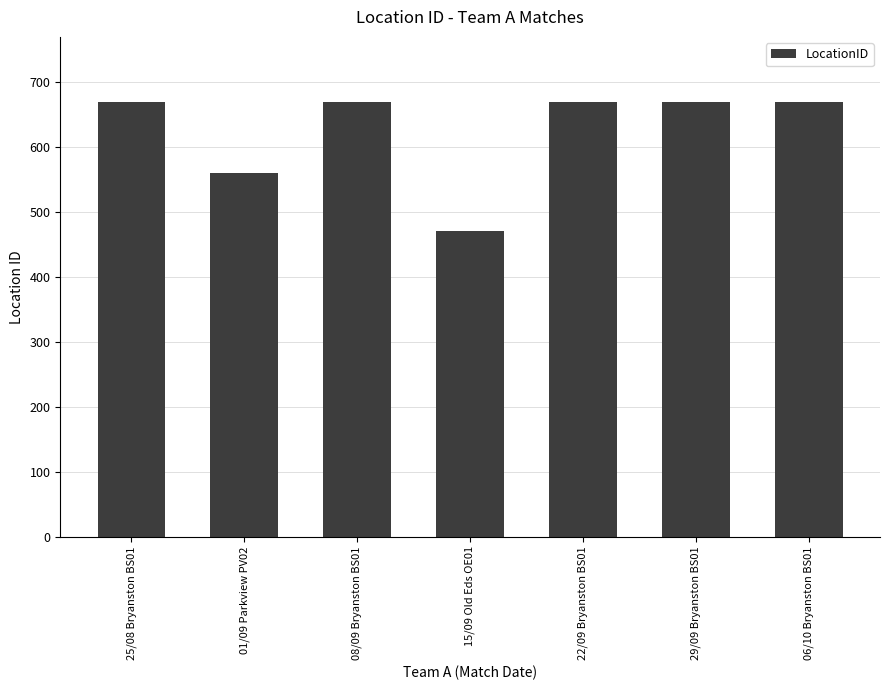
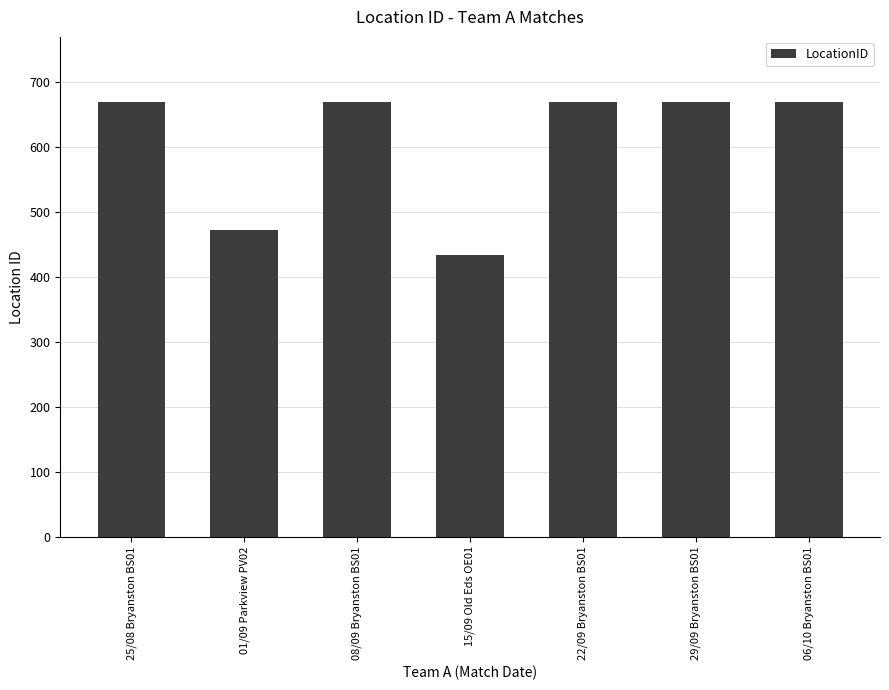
  {
    "25/08 Bryanston BS01": 670,
-   "01/09 Parkview PV02": 560,
+   "01/09 Parkview PV02": 470,
    "08/09 Bryanston BS01": 670,
-   "15/09 Old Eds OE01": 470,
+   "15/09 Old Eds OE01": 430,
    "22/09 Bryanston BS01": 670,
    "29/09 Bryanston BS01": 670,
    "06/10 Bryanston BS01": 670
  }
